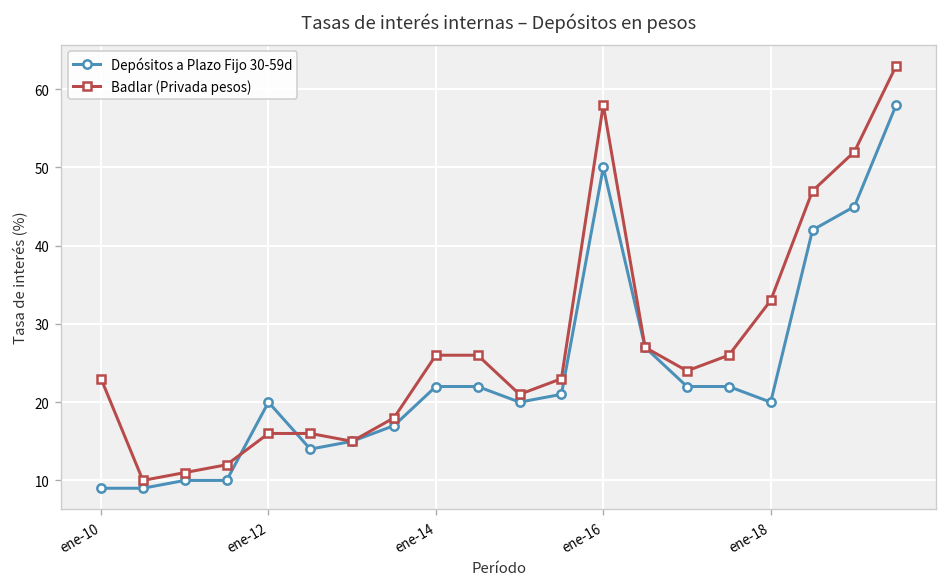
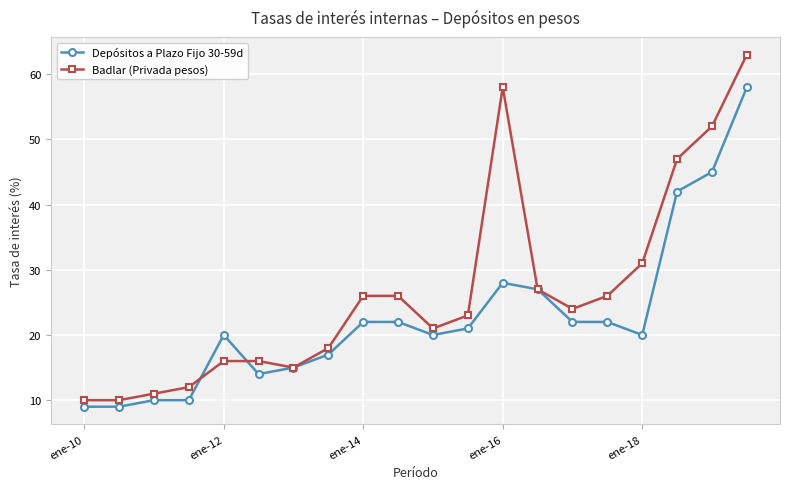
  {
    "Depósitos a Plazo Fijo 30-59d": {
      "ene-10": 9,
      "ene-12": 20,
      "ene-14": 22,
-     "ene-16": 50,
+     "ene-16": 28,
      "ene-18": 20
    },
    "Badlar (Privada pesos)": {
-     "ene-10": 23,
+     "ene-10": 10,
      "ene-12": 16,
      "ene-14": 26,
      "ene-16": 58,
-     "ene-18": 33
+     "ene-18": 31
    }
  }
